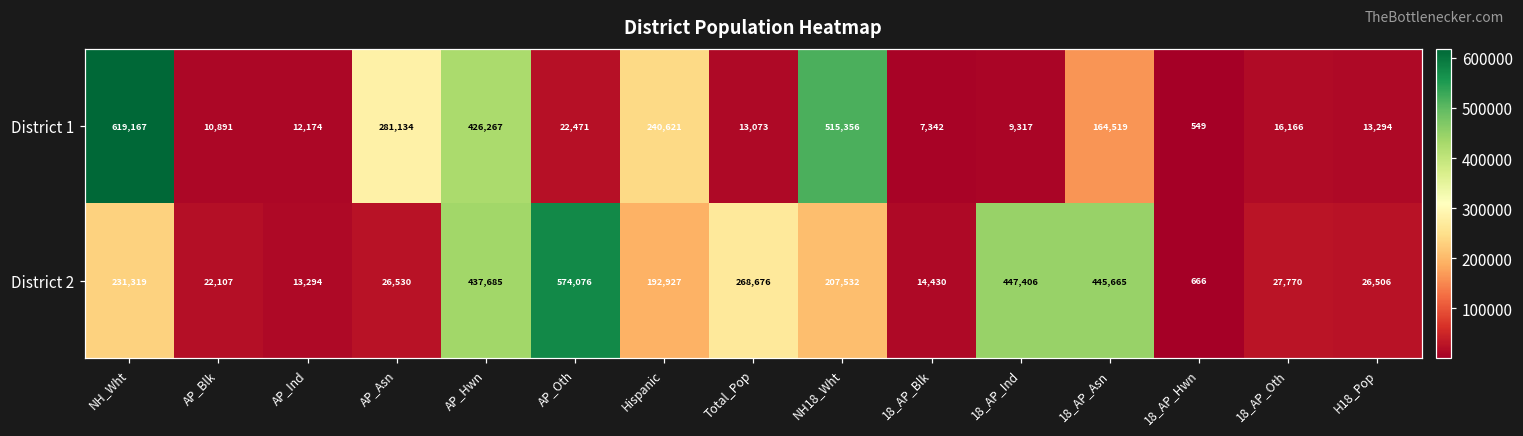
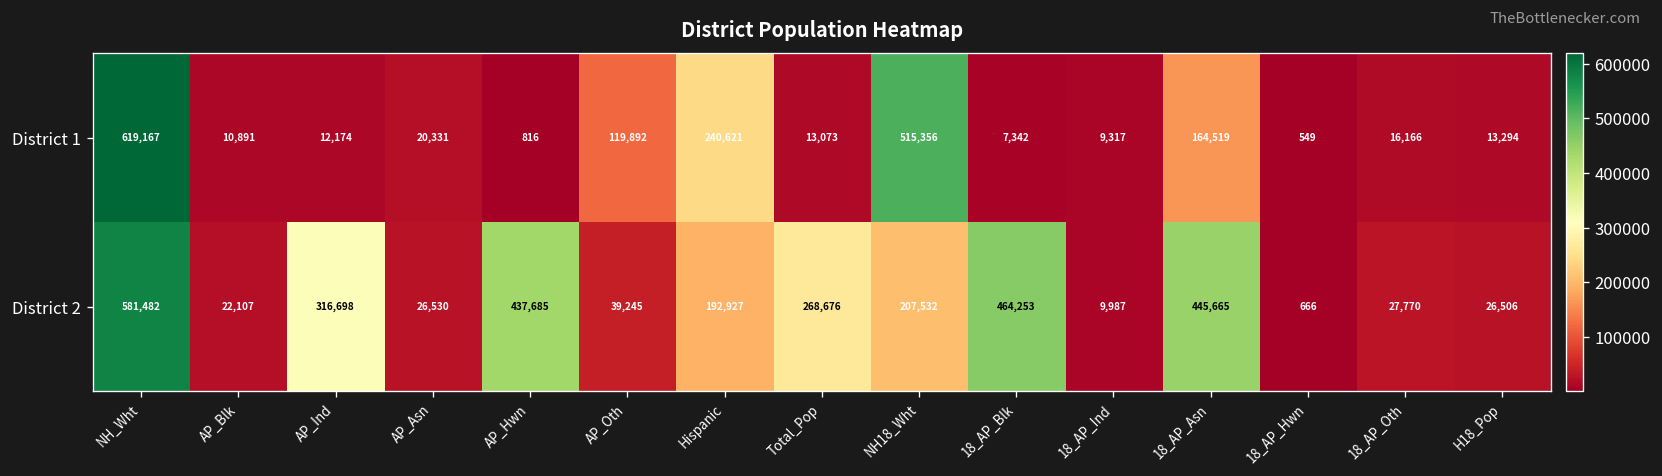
  {
    "District 1": {
      "NH_Wht": "619,167",
      "AP_Blk": "10,891",
      "AP_Ind": "12,174",
-     "AP_Asn": "281,134",
-     "AP_Hwn": "426,267",
-     "AP_Oth": "22,471",
+     "AP_Asn": "20,331",
+     "AP_Hwn": "816",
+     "AP_Oth": "119,892",
      "Hispanic": "240,621",
      "Total_Pop": "13,073",
      "NH18_Wht": "515,356",
      "18_AP_Blk": "7,342",
      "18_AP_Ind": "9,317",
      "18_AP_Asn": "164,519",
      "18_AP_Hwn": "549",
      "18_AP_Oth": "16,166",
      "H18_Pop": "13,294"
    },
    "District 2": {
-     "NH_Wht": "231,319",
+     "NH_Wht": "581,482",
      "AP_Blk": "22,107",
-     "AP_Ind": "13,294",
+     "AP_Ind": "316,698",
      "AP_Asn": "26,530",
      "AP_Hwn": "437,685",
-     "AP_Oth": "574,076",
+     "AP_Oth": "39,245",
      "Hispanic": "192,927",
      "Total_Pop": "268,676",
      "NH18_Wht": "207,532",
-     "18_AP_Blk": "14,430",
-     "18_AP_Ind": "447,406",
+     "18_AP_Blk": "464,253",
+     "18_AP_Ind": "9,987",
      "18_AP_Asn": "445,665",
      "18_AP_Hwn": "666",
      "18_AP_Oth": "27,770",
      "H18_Pop": "26,506"
    }
  }
